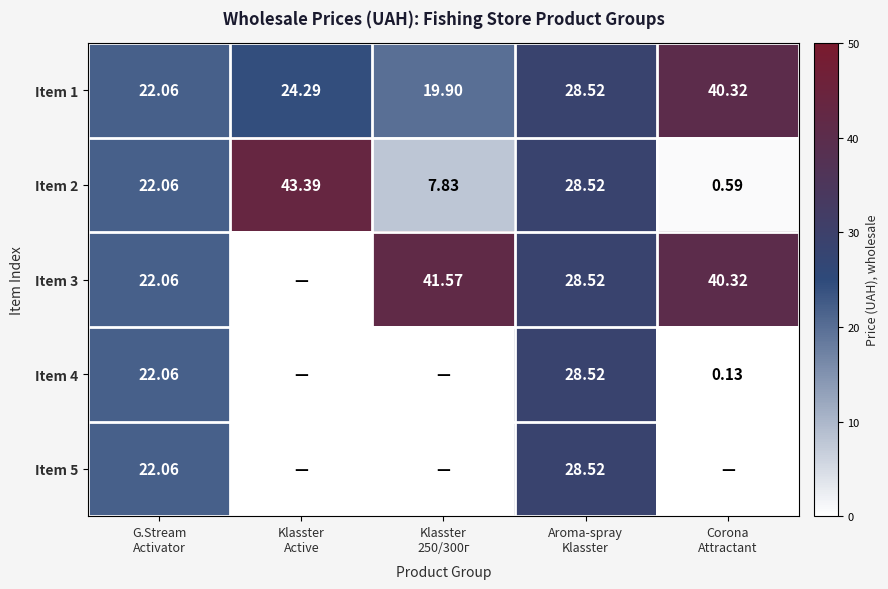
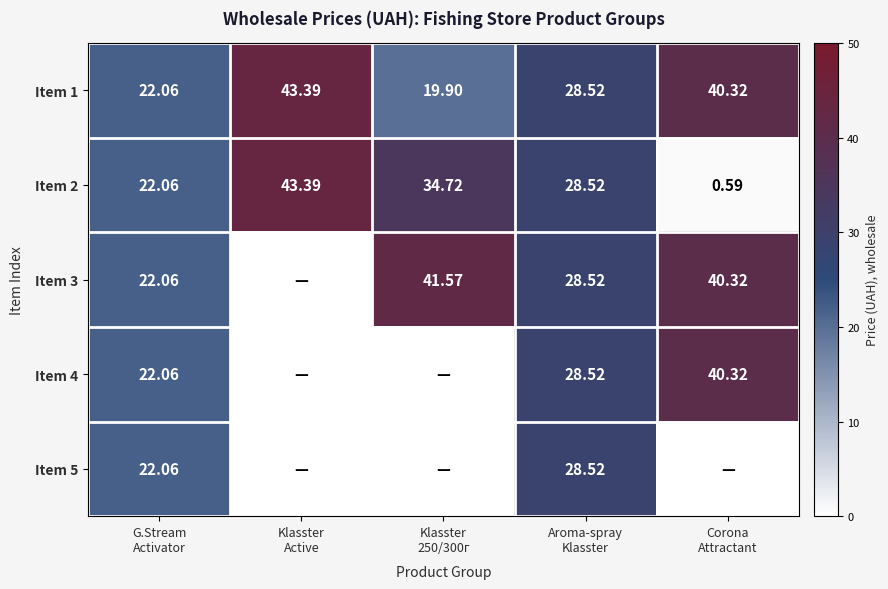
  {
    "Item 1": {
      "G.Stream Activator": 22.06,
-     "Klasster Active": 24.29,
+     "Klasster Active": 43.39,
      "Klasster 250/300г": 19.90,
      "Aroma-spray Klasster": 28.52,
      "Corona Attractant": 40.32
    },
    "Item 2": {
      "G.Stream Activator": 22.06,
      "Klasster Active": 43.39,
-     "Klasster 250/300г": 7.83,
+     "Klasster 250/300г": 34.72,
      "Aroma-spray Klasster": 28.52,
      "Corona Attractant": 0.59
    },
    "Item 3": {
      "G.Stream Activator": 22.06,
      "Klasster 250/300г": 41.57,
      "Aroma-spray Klasster": 28.52,
      "Corona Attractant": 40.32
    },
    "Item 4": {
      "G.Stream Activator": 22.06,
      "Aroma-spray Klasster": 28.52,
-     "Corona Attractant": 0.13
+     "Corona Attractant": 40.32
    },
    "Item 5": {
      "G.Stream Activator": 22.06,
      "Aroma-spray Klasster": 28.52
    }
  }
